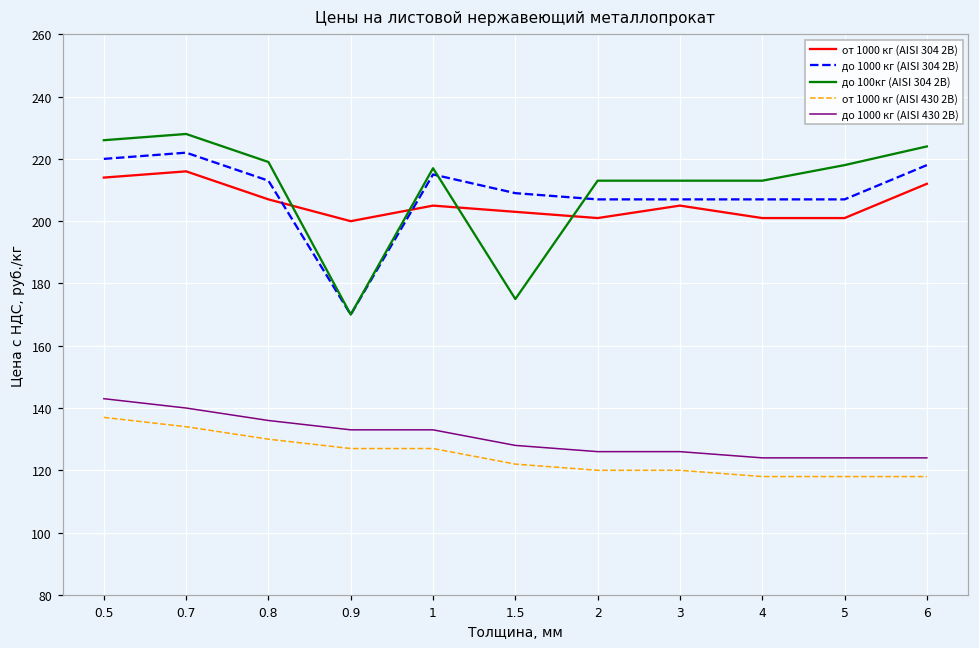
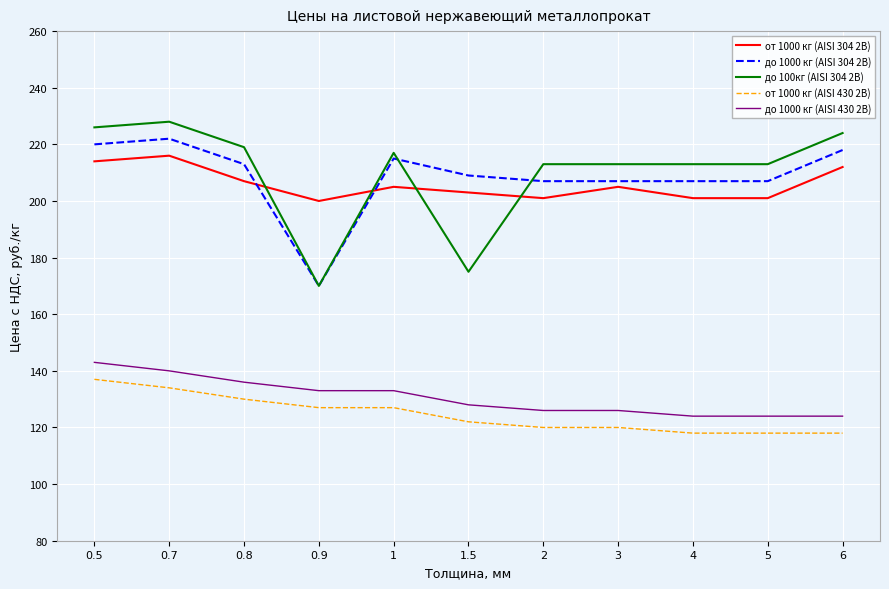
  {
    "от 1000 кг (AISI 304 2В)": {
      "0.5": 214,
      "0.7": 216,
      "0.8": 207,
      "0.9": 200,
      "1": 205,
      "1.5": 203,
      "2": 201,
      "3": 205,
      "4": 201,
      "5": 201,
      "6": 212
    },
    "до 1000 кг (AISI 304 2В)": {
      "0.5": 220,
      "0.7": 222,
      "0.8": 213,
      "1": 215,
      "1.5": 209,
      "2": 207,
      "3": 207,
      "4": 207,
      "5": 207,
      "6": 218
    },
    "до 100кг (AISI 304 2В)": {
      "0.5": 226,
      "0.7": 228,
      "0.8": 219,
      "1": 217,
      "1.5": 175,
      "2": 213,
      "3": 213,
      "4": 213,
-     "5": 218,
+     "5": 213,
      "6": 224
    },
    "от 1000 кг (AISI 430 2В)": {
      "0.5": 137,
      "0.7": 134,
      "0.8": 130,
      "0.9": 127,
      "1": 127,
      "1.5": 122,
      "2": 120,
      "3": 120,
      "4": 118,
      "5": 118,
      "6": 118
    },
    "до 1000 кг (AISI 430 2В)": {
      "0.5": 143,
      "0.7": 140,
      "0.8": 136,
      "0.9": 133,
      "1": 133,
      "1.5": 128,
      "2": 126,
      "3": 126,
      "4": 124,
      "5": 124,
      "6": 124
    }
  }
